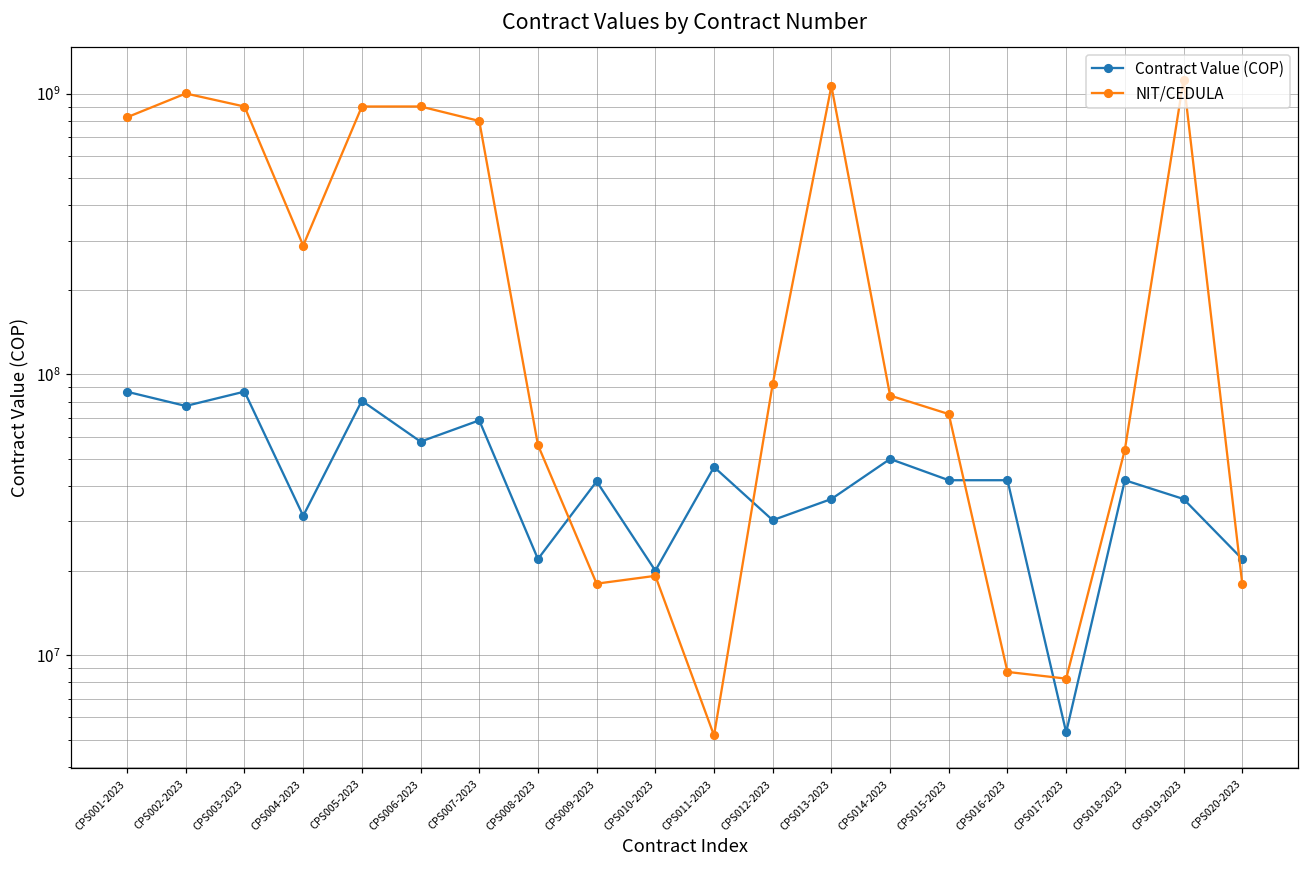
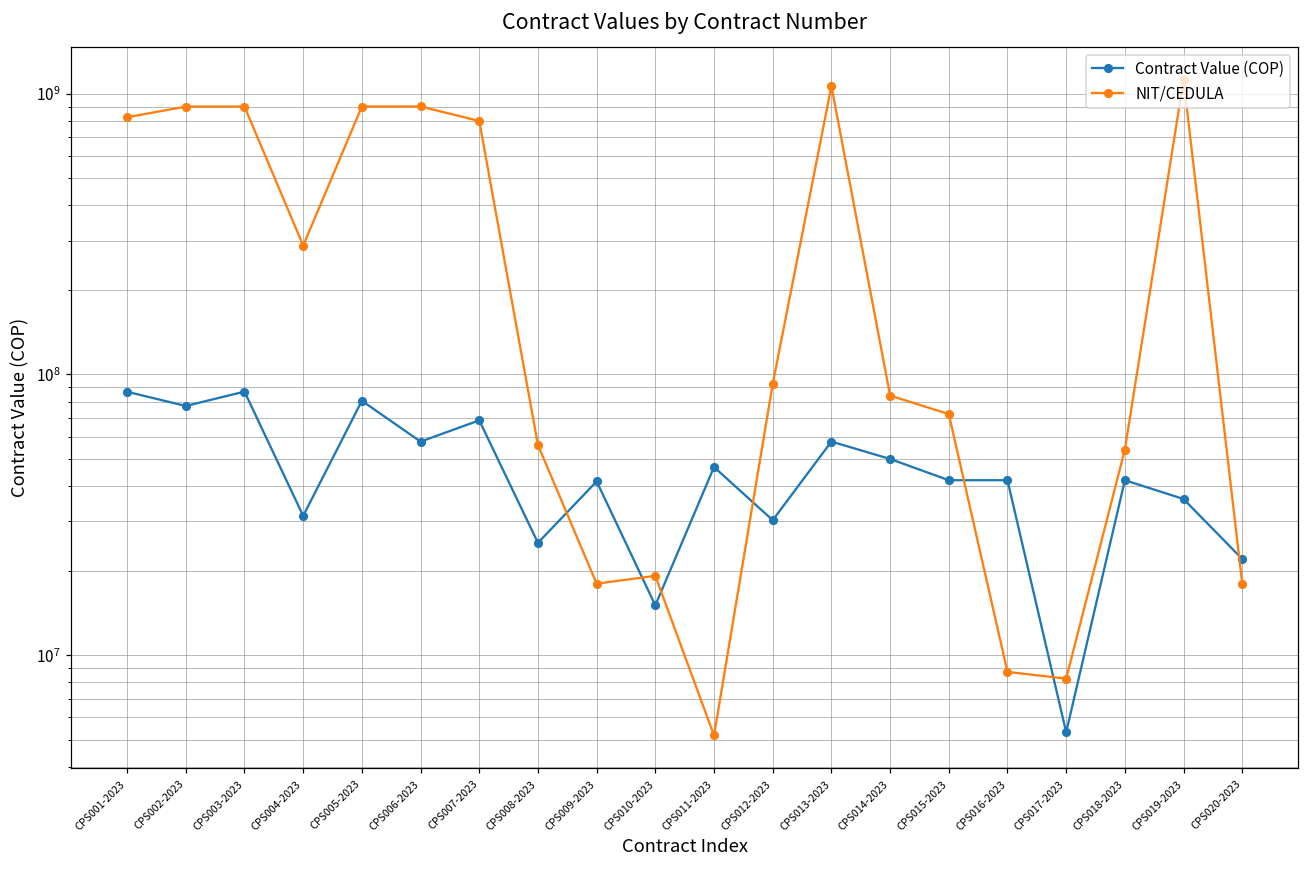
  {
    "Contract Value (COP)": {
      "CPS001-2023": 87000000,
      "CPS002-2023": 77000000,
      "CPS003-2023": 87000000,
      "CPS004-2023": 31000000,
      "CPS005-2023": 81000000,
      "CPS006-2023": 58000000,
      "CPS007-2023": 69000000,
-     "CPS008-2023": 22000000,
+     "CPS008-2023": 25000000,
      "CPS009-2023": 42000000,
-     "CPS010-2023": 20000000,
+     "CPS010-2023": 15000000,
      "CPS011-2023": 47000000,
      "CPS012-2023": 30000000,
-     "CPS013-2023": 36000000,
+     "CPS013-2023": 58000000,
      "CPS014-2023": 50000000,
      "CPS015-2023": 42000000,
      "CPS016-2023": 42000000,
      "CPS017-2023": 5300000,
      "CPS018-2023": 42000000,
      "CPS019-2023": 36000000,
      "CPS020-2023": 22000000
    },
    "NIT/CEDULA": {
      "CPS001-2023": 830000000,
-     "CPS002-2023": 1000000000,
+     "CPS002-2023": 900000000,
      "CPS003-2023": 900000000,
      "CPS004-2023": 290000000,
      "CPS005-2023": 900000000,
      "CPS006-2023": 900000000,
      "CPS007-2023": 800000000,
      "CPS008-2023": 56000000,
      "CPS009-2023": 18000000,
      "CPS010-2023": 19000000,
      "CPS011-2023": 5200000,
      "CPS012-2023": 93000000,
      "CPS013-2023": 1070000000,
      "CPS014-2023": 84000000,
      "CPS015-2023": 72000000,
      "CPS016-2023": 8700000,
      "CPS017-2023": 8200000,
      "CPS018-2023": 54000000,
      "CPS020-2023": 18000000
    }
  }
